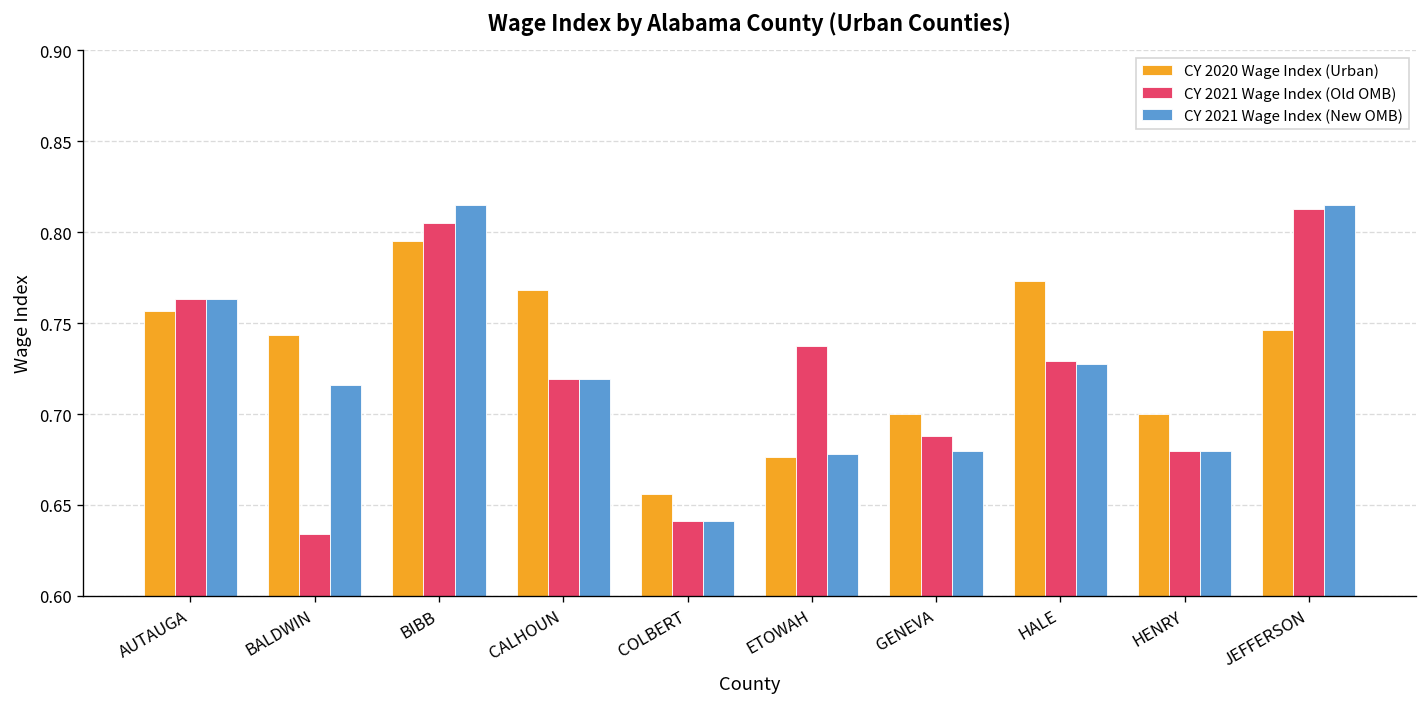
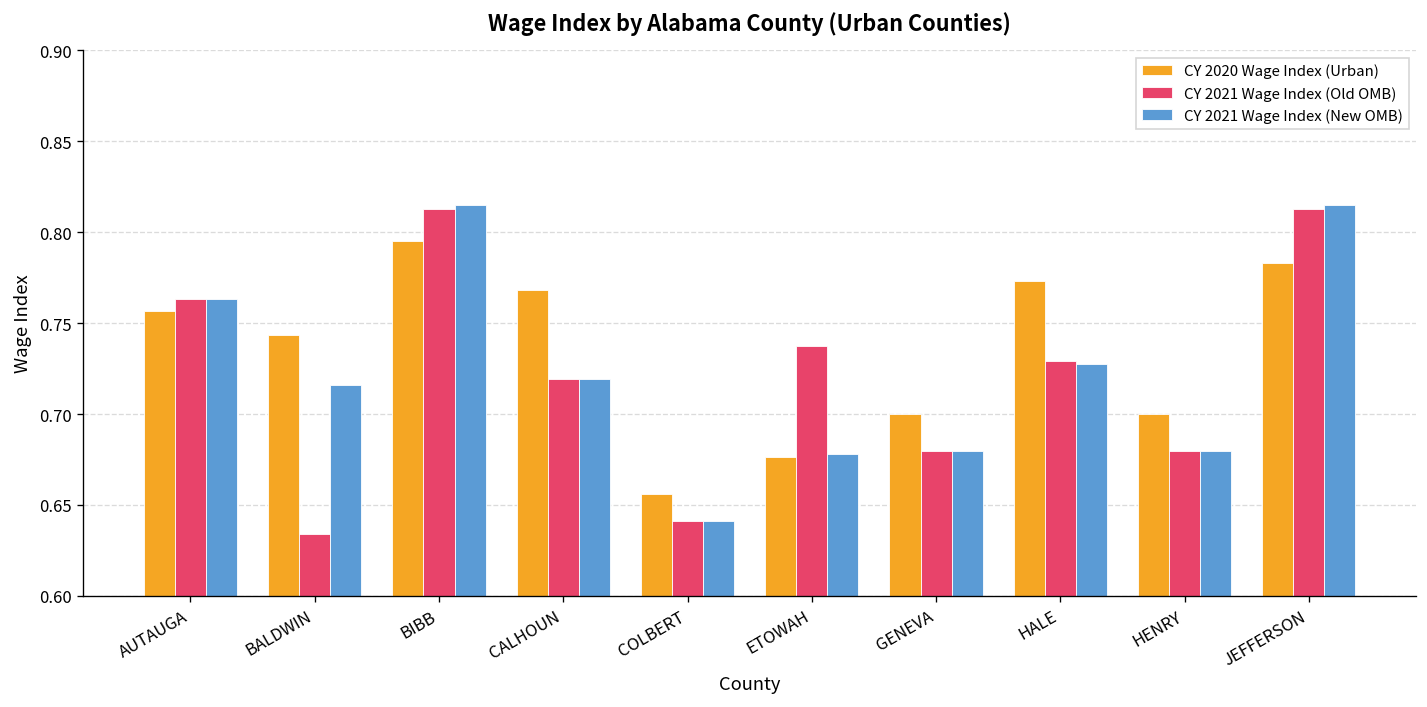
  {
    "CY 2020 Wage Index (Urban)": {
      "AUTAUGA": 0.757,
      "BALDWIN": 0.744,
      "BIBB": 0.795,
      "CALHOUN": 0.768,
      "COLBERT": 0.656,
      "ETOWAH": 0.676,
      "GENEVA": 0.700,
      "HALE": 0.773,
      "HENRY": 0.700,
-     "JEFFERSON": 0.746
+     "JEFFERSON": 0.783
    },
    "CY 2021 Wage Index (Old OMB)": {
      "AUTAUGA": 0.763,
      "BALDWIN": 0.634,
-     "BIBB": 0.805,
+     "BIBB": 0.813,
      "CALHOUN": 0.719,
      "COLBERT": 0.641,
      "ETOWAH": 0.737,
-     "GENEVA": 0.688,
+     "GENEVA": 0.680,
      "HALE": 0.729,
      "HENRY": 0.680,
      "JEFFERSON": 0.813
    },
    "CY 2021 Wage Index (New OMB)": {
      "AUTAUGA": 0.763,
      "BALDWIN": 0.716,
      "BIBB": 0.815,
      "CALHOUN": 0.719,
      "COLBERT": 0.641,
      "ETOWAH": 0.678,
      "GENEVA": 0.680,
      "HALE": 0.727,
      "HENRY": 0.680,
      "JEFFERSON": 0.815
    }
  }
